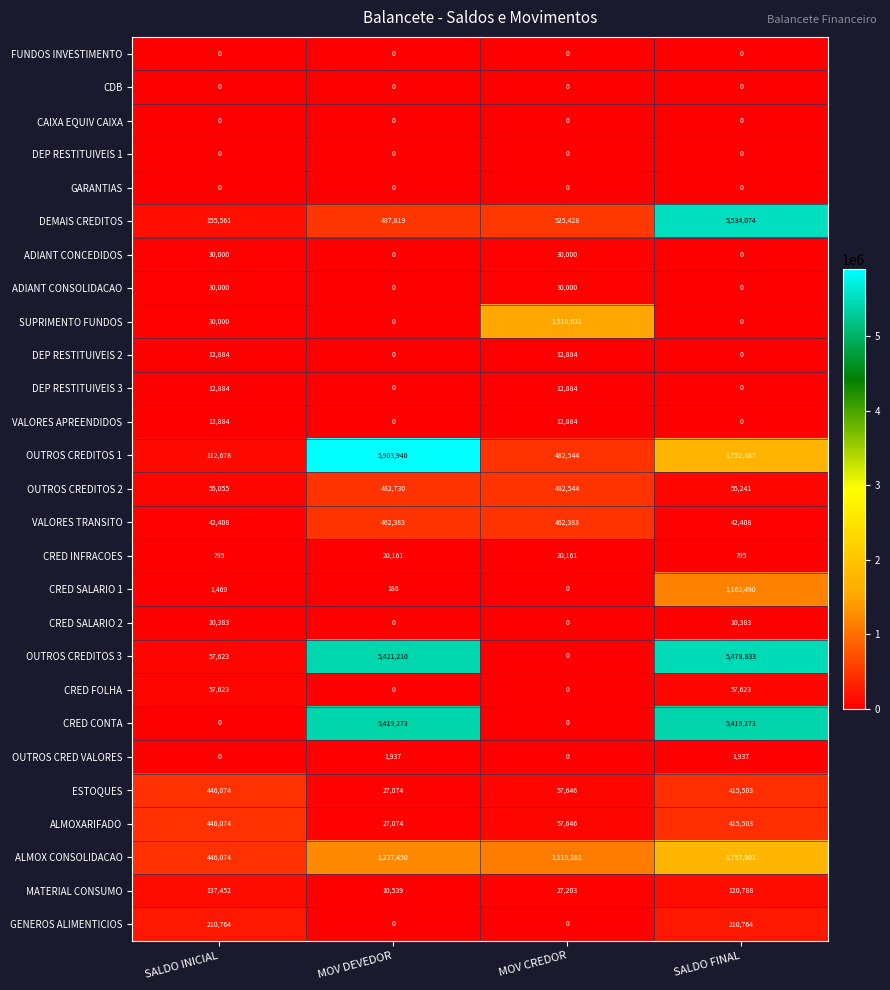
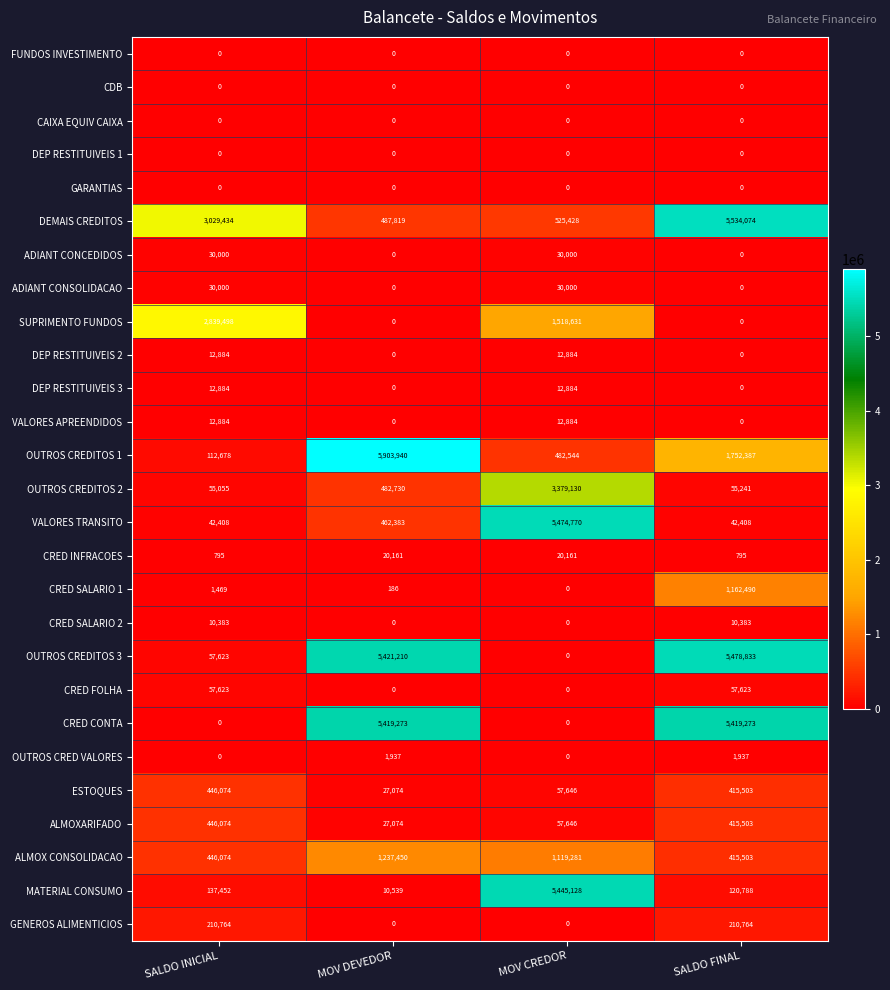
  {
    "FUNDOS INVESTIMENTO": {
      "SALDO INICIAL": "0",
      "MOV DEVEDOR": "0",
      "MOV CREDOR": "0",
      "SALDO FINAL": "0"
    },
    "CDB": {
      "SALDO INICIAL": "0",
      "MOV DEVEDOR": "0",
      "MOV CREDOR": "0",
      "SALDO FINAL": "0"
    },
    "CAIXA EQUIV CAIXA": {
      "SALDO INICIAL": "0",
      "MOV DEVEDOR": "0",
      "MOV CREDOR": "0",
      "SALDO FINAL": "0"
    },
    "DEP RESTITUIVEIS 1": {
      "SALDO INICIAL": "0",
      "MOV DEVEDOR": "0",
      "MOV CREDOR": "0",
      "SALDO FINAL": "0"
    },
    "GARANTIAS": {
      "SALDO INICIAL": "0",
      "MOV DEVEDOR": "0",
      "MOV CREDOR": "0",
      "SALDO FINAL": "0"
    },
    "DEMAIS CREDITOS": {
-     "SALDO INICIAL": "155,561",
+     "SALDO INICIAL": "3,029,434",
      "MOV DEVEDOR": "487,819",
      "MOV CREDOR": "525,428",
      "SALDO FINAL": "5,534,074"
    },
    "ADIANT CONCEDIDOS": {
      "SALDO INICIAL": "30,000",
      "MOV DEVEDOR": "0",
      "MOV CREDOR": "30,000",
      "SALDO FINAL": "0"
    },
    "ADIANT CONSOLIDACAO": {
      "SALDO INICIAL": "30,000",
      "MOV DEVEDOR": "0",
      "MOV CREDOR": "30,000",
      "SALDO FINAL": "0"
    },
    "SUPRIMENTO FUNDOS": {
-     "SALDO INICIAL": "30,000",
+     "SALDO INICIAL": "2,839,498",
      "MOV DEVEDOR": "0",
      "MOV CREDOR": "1,518,631",
      "SALDO FINAL": "0"
    },
    "DEP RESTITUIVEIS 2": {
      "SALDO INICIAL": "12,884",
      "MOV DEVEDOR": "0",
      "MOV CREDOR": "12,884",
      "SALDO FINAL": "0"
    },
    "DEP RESTITUIVEIS 3": {
      "SALDO INICIAL": "12,884",
      "MOV DEVEDOR": "0",
      "MOV CREDOR": "12,884",
      "SALDO FINAL": "0"
    },
    "VALORES APREENDIDOS": {
      "SALDO INICIAL": "12,884",
      "MOV DEVEDOR": "0",
      "MOV CREDOR": "12,884",
      "SALDO FINAL": "0"
    },
    "OUTROS CREDITOS 1": {
      "SALDO INICIAL": "112,678",
      "MOV DEVEDOR": "5,903,940",
      "MOV CREDOR": "482,544",
      "SALDO FINAL": "1,752,387"
    },
    "OUTROS CREDITOS 2": {
      "SALDO INICIAL": "55,055",
      "MOV DEVEDOR": "482,730",
-     "MOV CREDOR": "482,544",
+     "MOV CREDOR": "3,379,130",
      "SALDO FINAL": "55,241"
    },
    "VALORES TRANSITO": {
      "SALDO INICIAL": "42,408",
      "MOV DEVEDOR": "462,383",
-     "MOV CREDOR": "462,383",
+     "MOV CREDOR": "5,474,770",
      "SALDO FINAL": "42,408"
    },
    "CRED INFRACOES": {
      "SALDO INICIAL": "795",
      "MOV DEVEDOR": "20,161",
      "MOV CREDOR": "20,161",
      "SALDO FINAL": "795"
    },
    "CRED SALARIO 1": {
      "SALDO INICIAL": "1,469",
      "MOV DEVEDOR": "186",
      "MOV CREDOR": "0",
      "SALDO FINAL": "1,162,490"
    },
    "CRED SALARIO 2": {
      "SALDO INICIAL": "10,383",
      "MOV DEVEDOR": "0",
      "MOV CREDOR": "0",
      "SALDO FINAL": "10,383"
    },
    "OUTROS CREDITOS 3": {
      "SALDO INICIAL": "57,623",
      "MOV DEVEDOR": "5,421,210",
      "MOV CREDOR": "0",
      "SALDO FINAL": "5,478,833"
    },
    "CRED FOLHA": {
      "SALDO INICIAL": "57,623",
      "MOV DEVEDOR": "0",
      "MOV CREDOR": "0",
      "SALDO FINAL": "57,623"
    },
    "CRED CONTA": {
      "SALDO INICIAL": "0",
      "MOV DEVEDOR": "5,419,273",
      "MOV CREDOR": "0",
      "SALDO FINAL": "5,419,273"
    },
    "OUTROS CRED VALORES": {
      "SALDO INICIAL": "0",
      "MOV DEVEDOR": "1,937",
      "MOV CREDOR": "0",
      "SALDO FINAL": "1,937"
    },
    "ESTOQUES": {
      "SALDO INICIAL": "446,074",
      "MOV DEVEDOR": "27,074",
      "MOV CREDOR": "57,646",
      "SALDO FINAL": "415,503"
    },
    "ALMOXARIFADO": {
      "SALDO INICIAL": "446,074",
      "MOV DEVEDOR": "27,074",
      "MOV CREDOR": "57,646",
      "SALDO FINAL": "415,503"
    },
    "ALMOX CONSOLIDACAO": {
      "SALDO INICIAL": "446,074",
      "MOV DEVEDOR": "1,237,450",
      "MOV CREDOR": "1,119,281",
-     "SALDO FINAL": "1,757,901"
+     "SALDO FINAL": "415,503"
    },
    "MATERIAL CONSUMO": {
      "SALDO INICIAL": "137,452",
      "MOV DEVEDOR": "10,539",
-     "MOV CREDOR": "27,203",
+     "MOV CREDOR": "5,445,128",
      "SALDO FINAL": "120,788"
    },
    "GENEROS ALIMENTICIOS": {
      "SALDO INICIAL": "210,764",
      "MOV DEVEDOR": "0",
      "MOV CREDOR": "0",
      "SALDO FINAL": "210,764"
    }
  }
